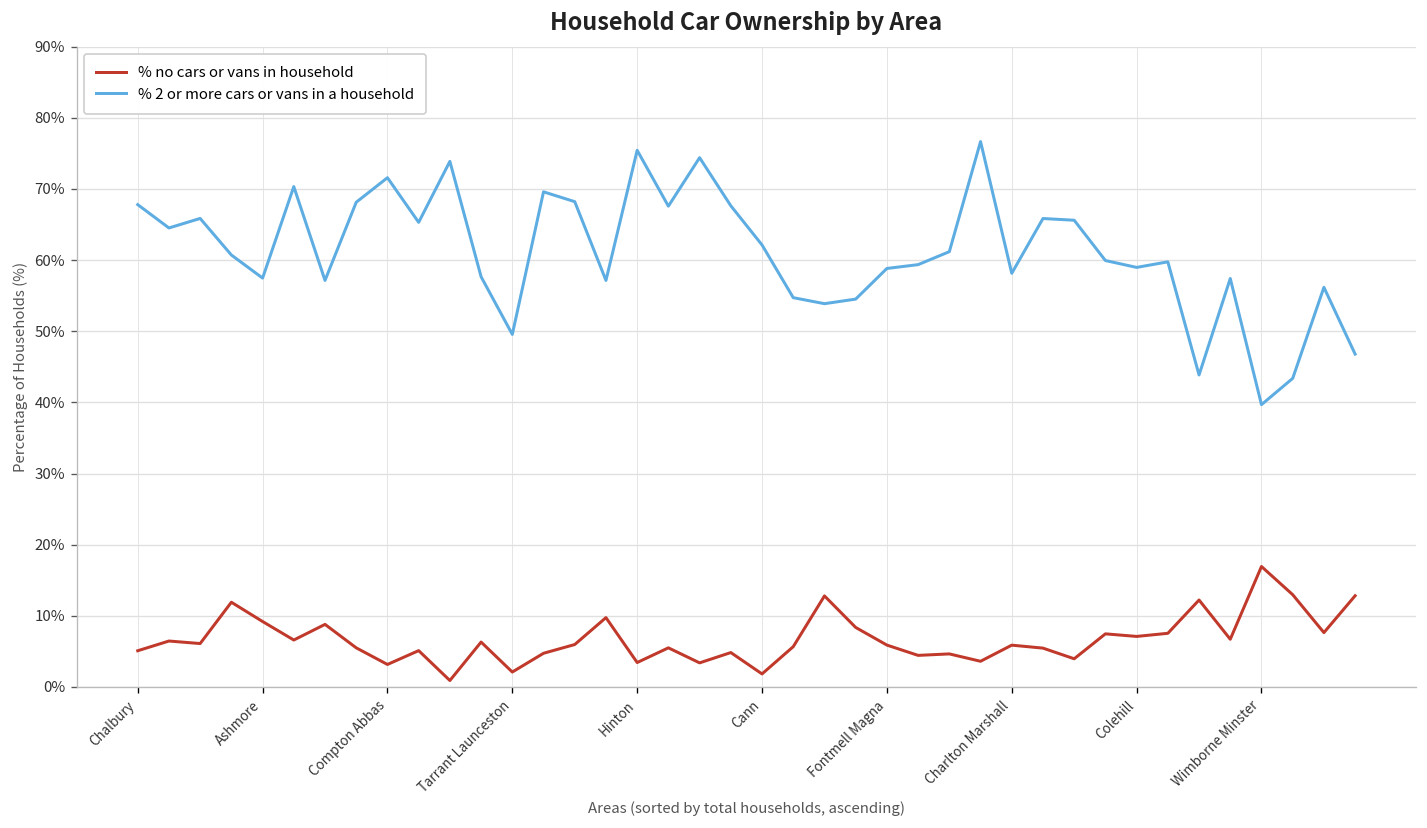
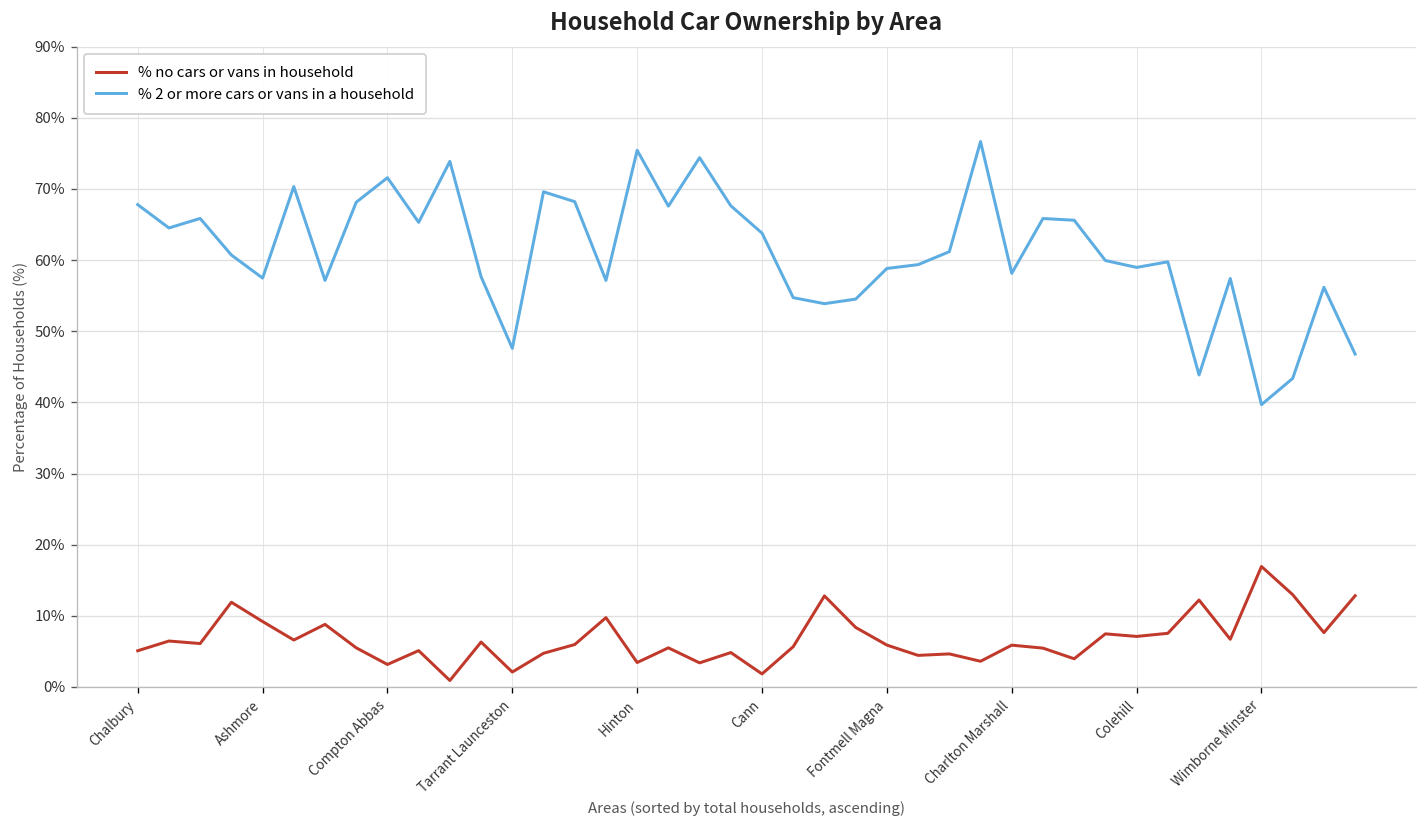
  {
    "% no cars or vans in household": {
      "Tarrant Launceston": "2%",
      "Cann": "2%",
      "Fontmell Magna": "6%"
    },
    "% 2 or more cars or vans in a household": {
-     "Tarrant Launceston": "50%",
-     "Cann": "62%",
+     "Tarrant Launceston": "48%",
+     "Cann": "64%",
      "Fontmell Magna": "59%"
    }
  }
